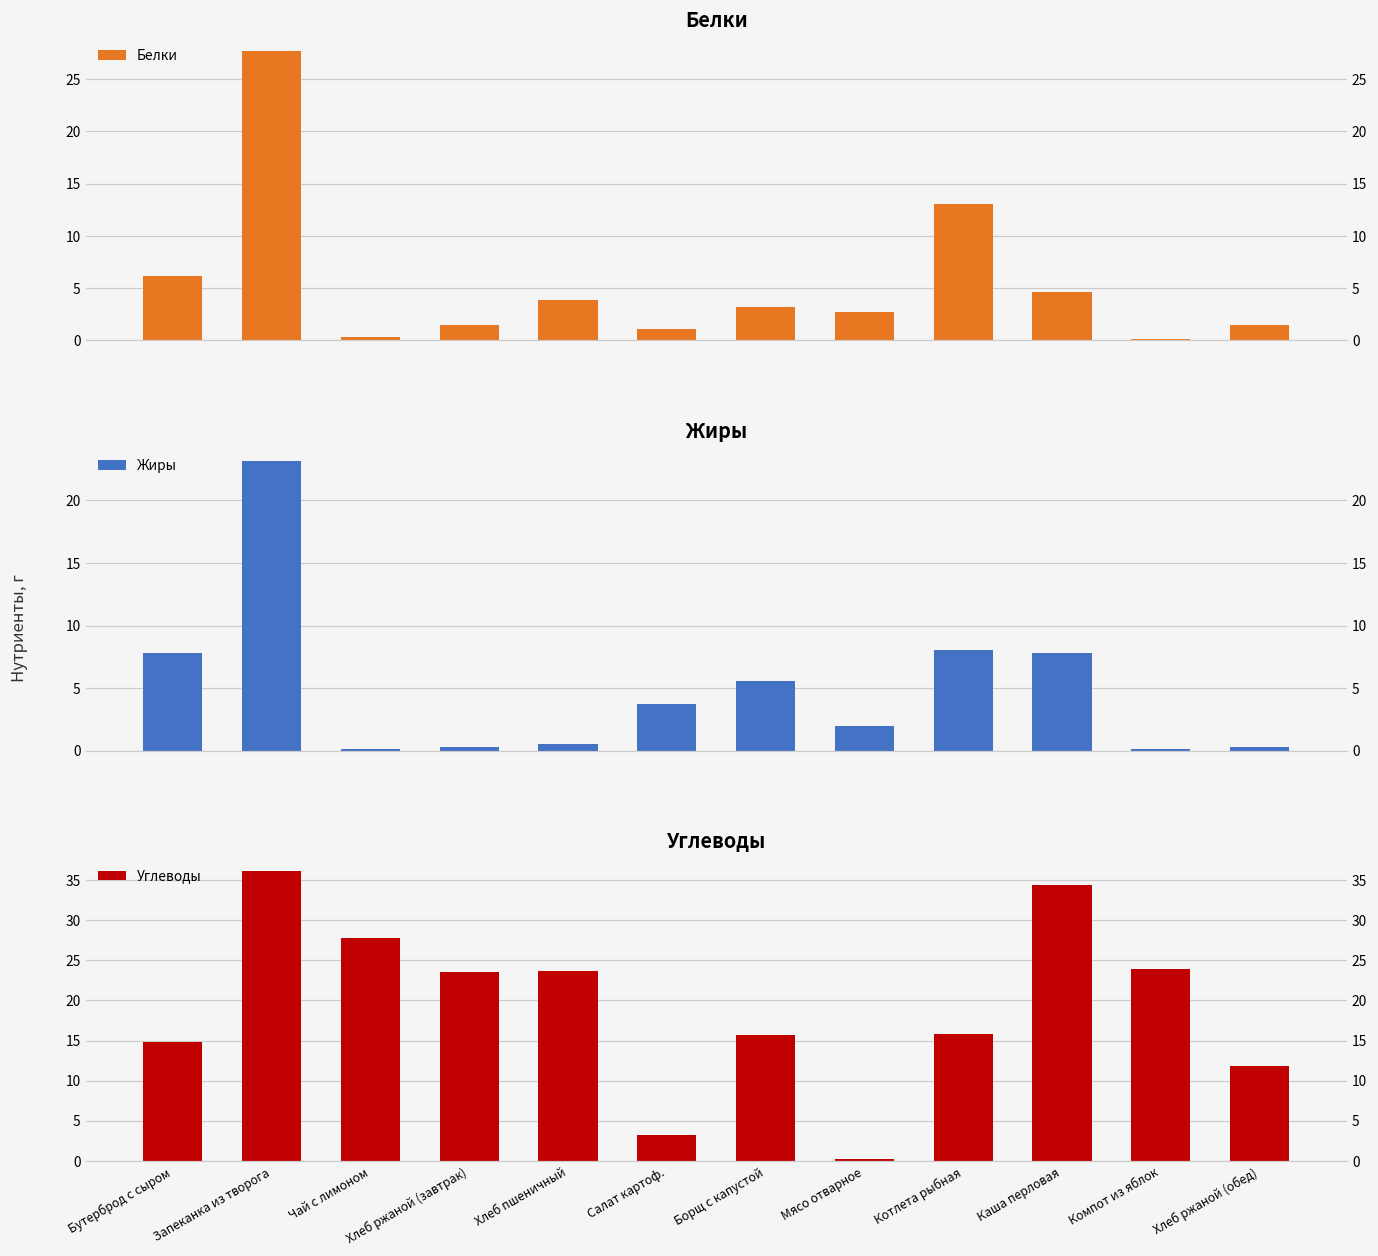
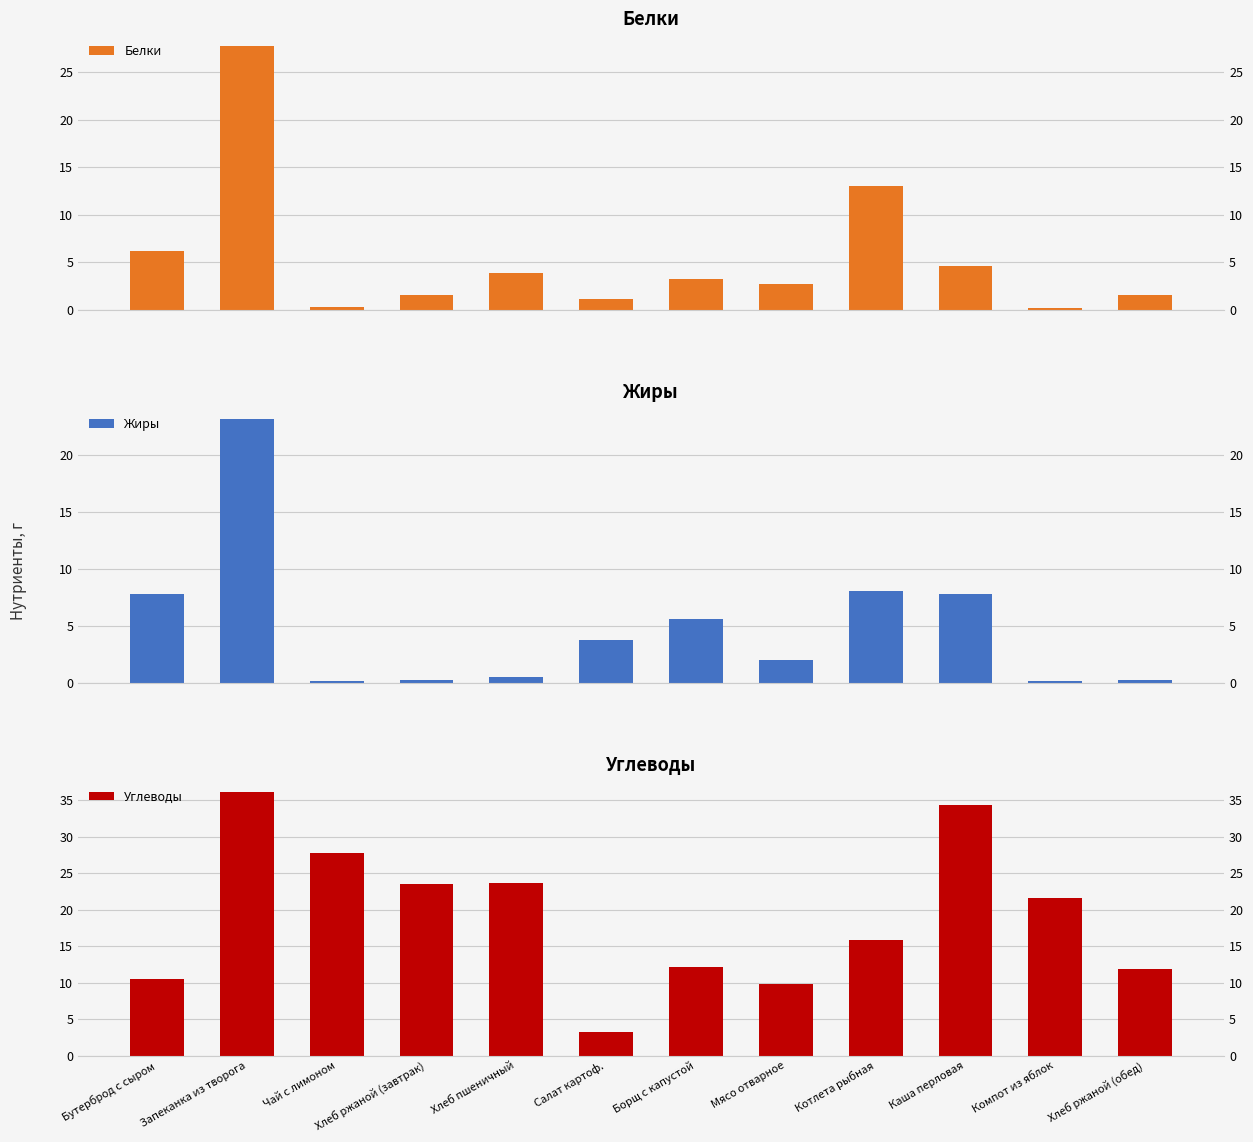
  {
    "Углеводы": {
-     "Бутерброд с сыром": 15,
+     "Бутерброд с сыром": 10,
      "Запеканка из творога": 36,
      "Чай с лимоном": 28,
      "Хлеб ржаной (завтрак)": 24,
      "Хлеб пшеничный": 24,
      "Салат картоф.": 3,
-     "Борщ с капустой": 16,
-     "Мясо отварное": 0,
+     "Борщ с капустой": 12,
+     "Мясо отварное": 10,
      "Котлета рыбная": 16,
      "Каша перловая": 34,
-     "Компот из яблок": 24,
+     "Компот из яблок": 22,
      "Хлеб ржаной (обед)": 12
    }
  }
